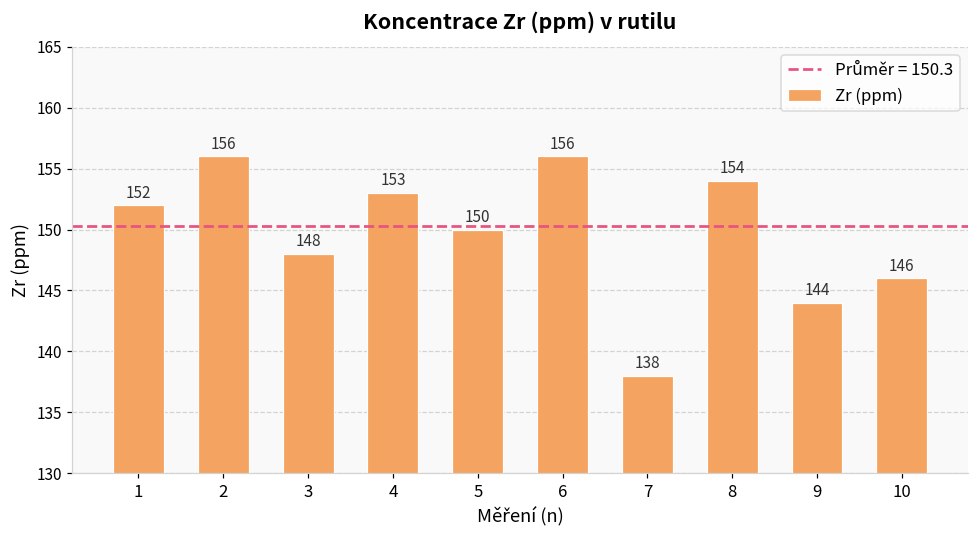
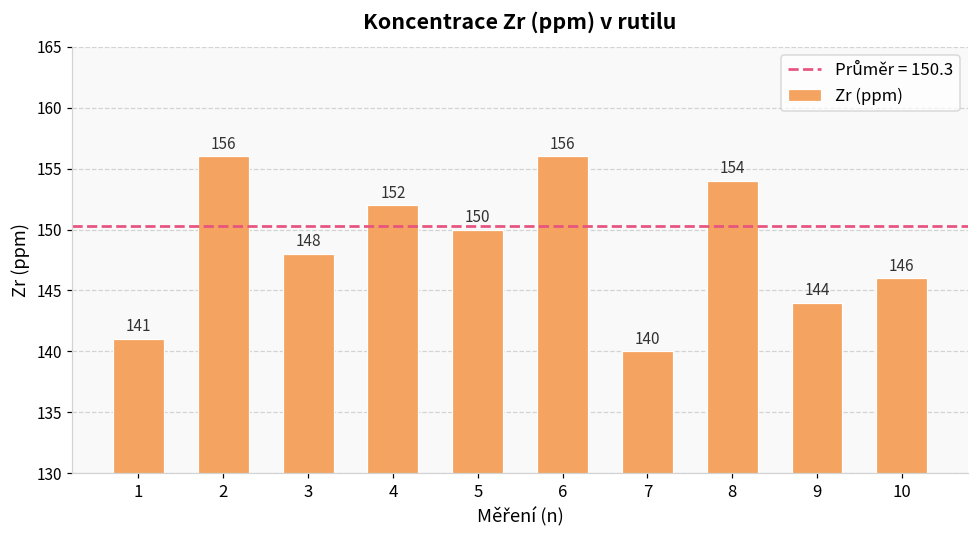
  {
-   "1": 152,
+   "1": 141,
    "2": 156,
    "3": 148,
-   "4": 153,
+   "4": 152,
    "5": 150,
    "6": 156,
-   "7": 138,
+   "7": 140,
    "8": 154,
    "9": 144,
    "10": 146
  }
